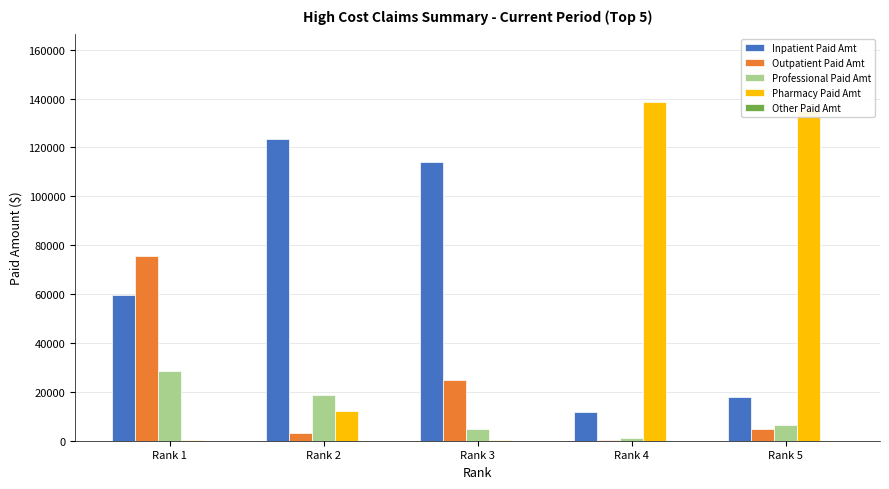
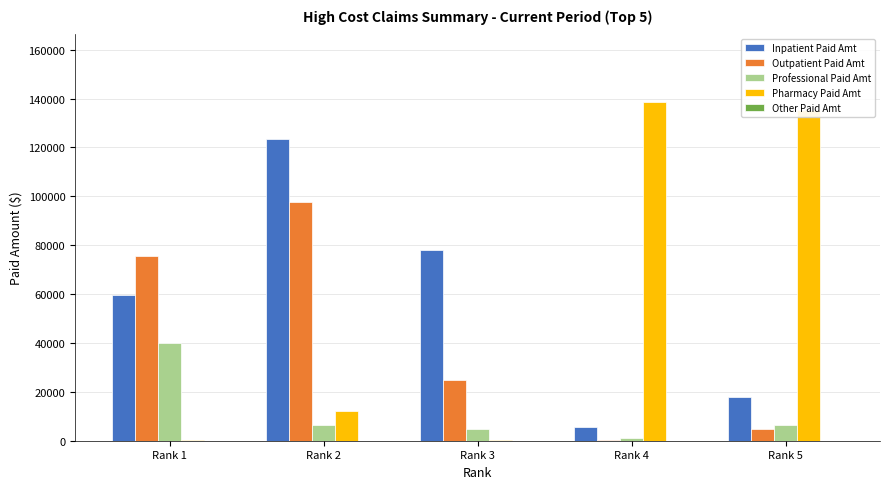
  {
    "Inpatient Paid Amt": {
      "Rank 1": 59000,
      "Rank 2": 123000,
-     "Rank 3": 114000,
-     "Rank 4": 12000,
+     "Rank 3": 78000,
+     "Rank 4": 6000,
      "Rank 5": 18000
    },
    "Outpatient Paid Amt": {
      "Rank 1": 76000,
-     "Rank 2": 3000,
+     "Rank 2": 98000,
      "Rank 3": 25000,
      "Rank 5": 5000
    },
    "Professional Paid Amt": {
-     "Rank 1": 29000,
-     "Rank 2": 19000,
+     "Rank 1": 40000,
+     "Rank 2": 7000,
      "Rank 3": 5000,
      "Rank 4": 1000,
      "Rank 5": 6000
    },
    "Pharmacy Paid Amt": {
      "Rank 2": 12000,
      "Rank 4": 138000
    },
    "Other Paid Amt": {
      "Rank 1": 0,
      "Rank 2": 0,
      "Rank 3": 0,
      "Rank 4": 0,
      "Rank 5": 0
    }
  }
